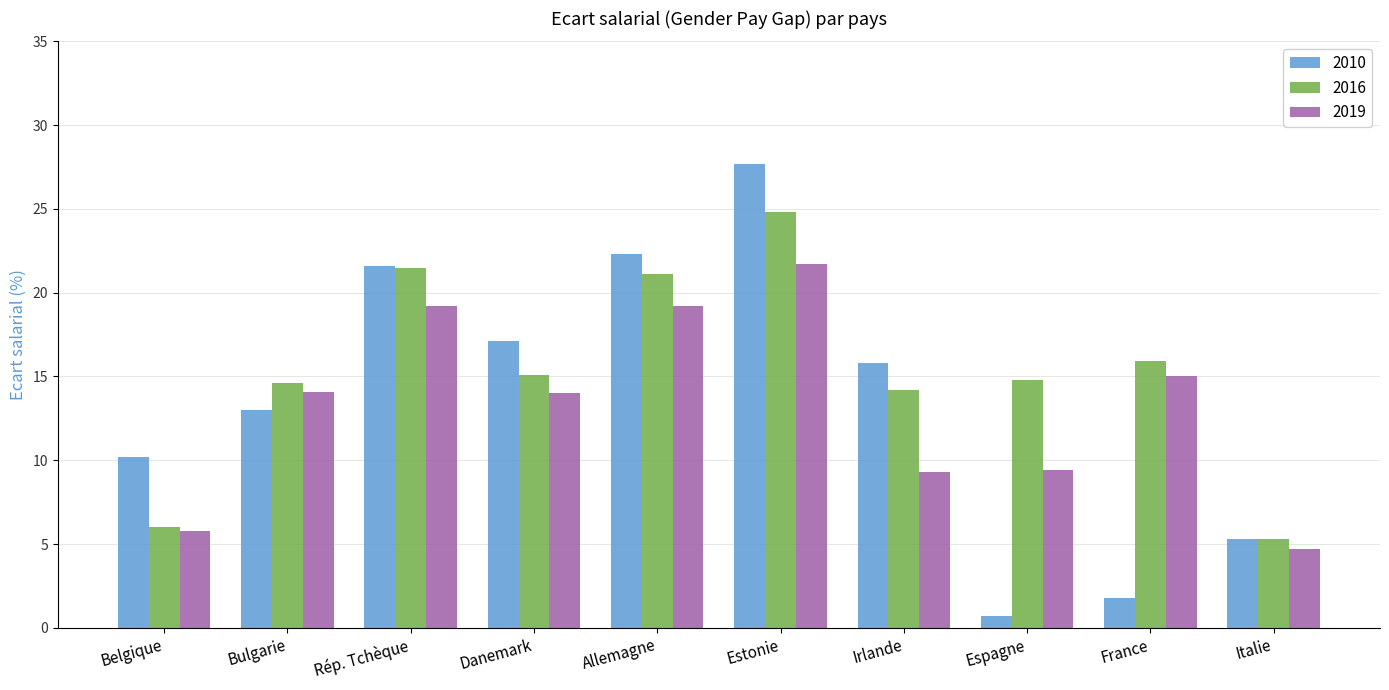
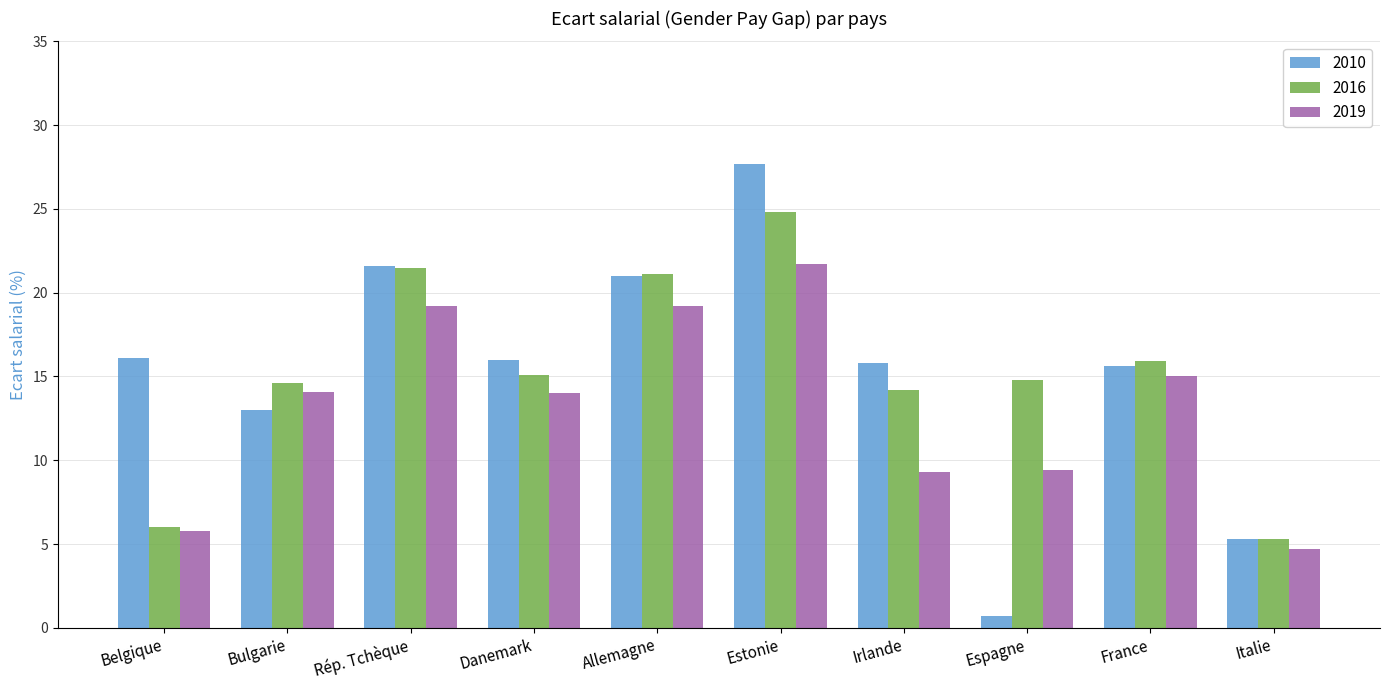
  {
    "2010": {
-     "Belgique": 10.2,
+     "Belgique": 16.1,
      "Bulgarie": 13.0,
      "Rép. Tchèque": 21.6,
-     "Danemark": 17.1,
-     "Allemagne": 22.3,
+     "Danemark": 16.0,
+     "Allemagne": 21.0,
      "Estonie": 27.7,
      "Irlande": 15.8,
      "Espagne": 0.7,
-     "France": 1.8,
+     "France": 15.6,
      "Italie": 5.3
    },
    "2016": {
      "Belgique": 6.0,
      "Bulgarie": 14.6,
      "Rép. Tchèque": 21.5,
      "Danemark": 15.1,
      "Allemagne": 21.1,
      "Estonie": 24.8,
      "Irlande": 14.2,
      "Espagne": 14.8,
      "France": 15.9,
      "Italie": 5.3
    },
    "2019": {
      "Belgique": 5.8,
      "Bulgarie": 14.1,
      "Rép. Tchèque": 19.2,
      "Danemark": 14.0,
      "Allemagne": 19.2,
      "Estonie": 21.7,
      "Irlande": 9.3,
      "Espagne": 9.4,
      "France": 15.0,
      "Italie": 4.7
    }
  }
